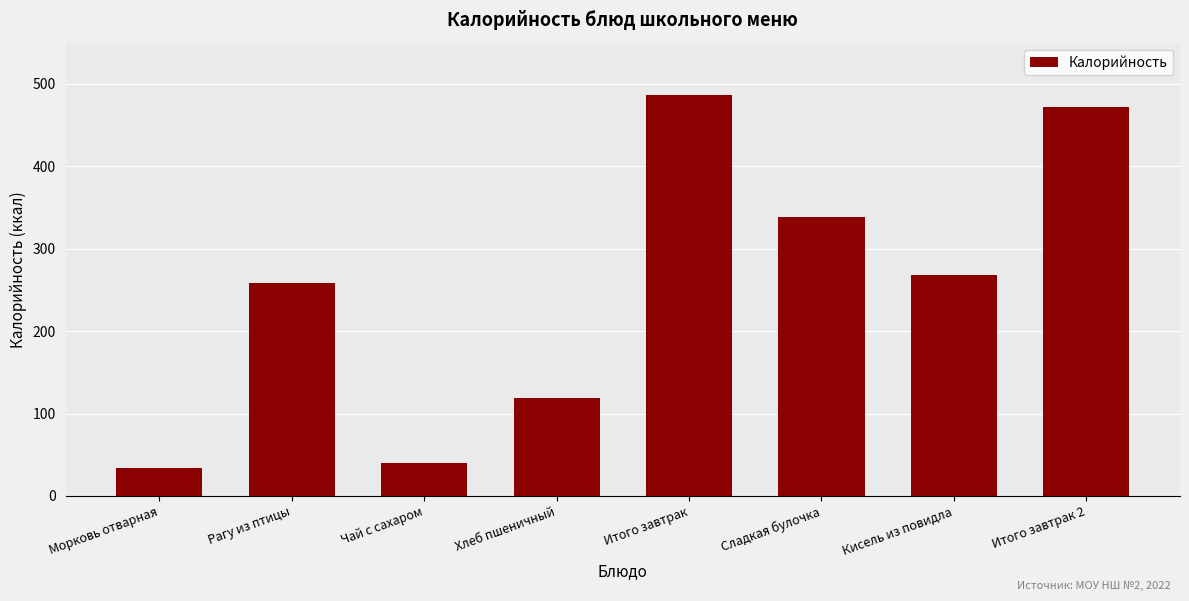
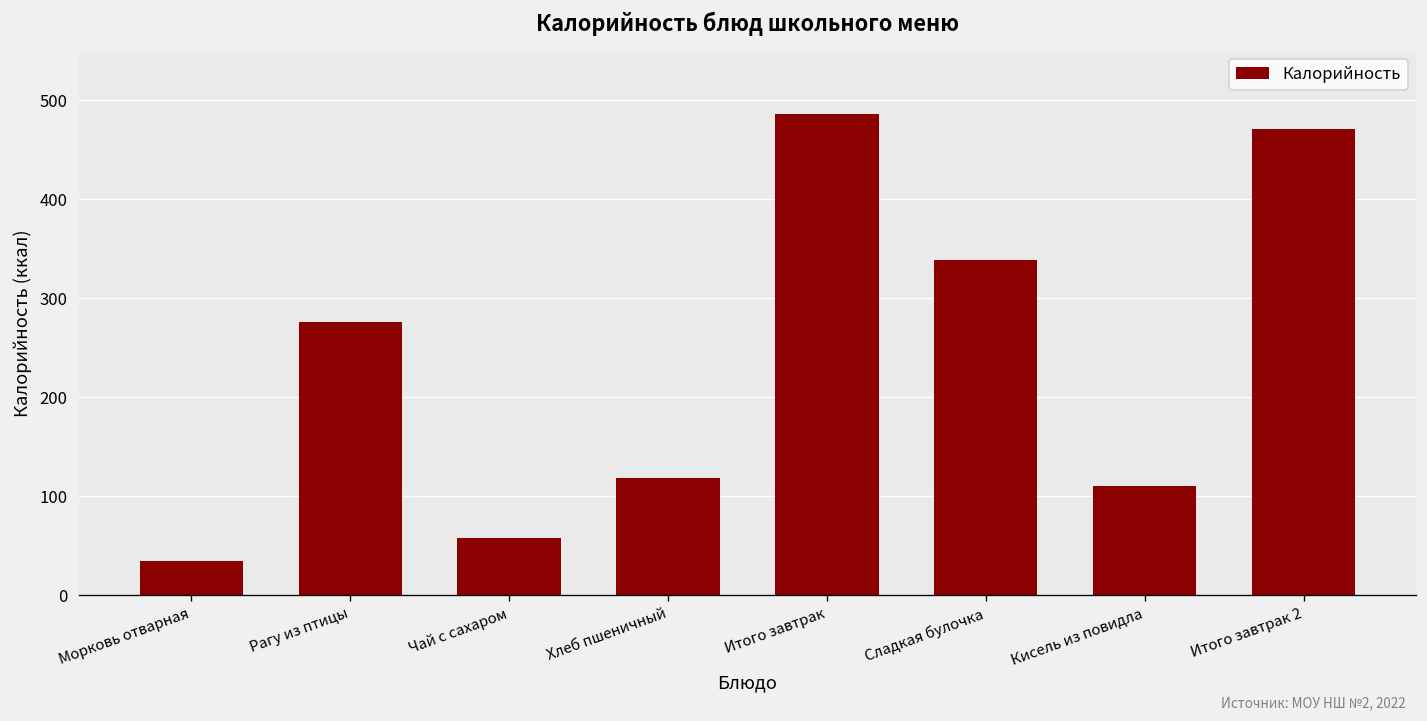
  {
    "Морковь отварная": 30,
-   "Рагу из птицы": 260,
-   "Чай с сахаром": 40,
+   "Рагу из птицы": 280,
+   "Чай с сахаром": 60,
    "Хлеб пшеничный": 120,
    "Итого завтрак": 490,
    "Сладкая булочка": 340,
-   "Кисель из повидла": 270,
+   "Кисель из повидла": 110,
    "Итого завтрак 2": 470
  }
